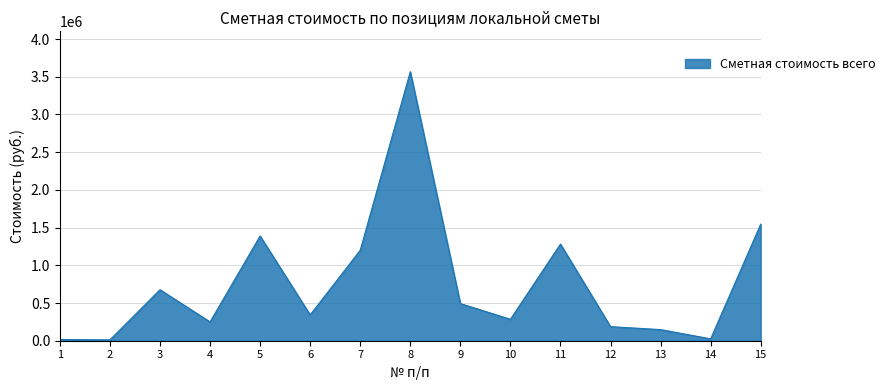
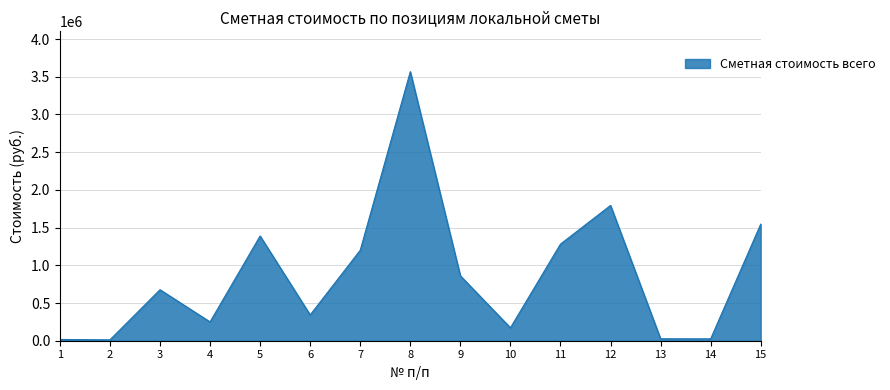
  {
    "1": 0,
    "2": 0,
    "3": 700000,
    "4": 200000,
    "5": 1400000,
    "6": 300000,
    "7": 1200000,
    "8": 3600000,
-   "9": 500000,
-   "10": 300000,
+   "9": 900000,
+   "10": 200000,
    "11": 1300000,
-   "12": 200000,
-   "13": 100000,
+   "12": 1800000,
+   "13": 0,
    "14": 0,
    "15": 1500000
  }
